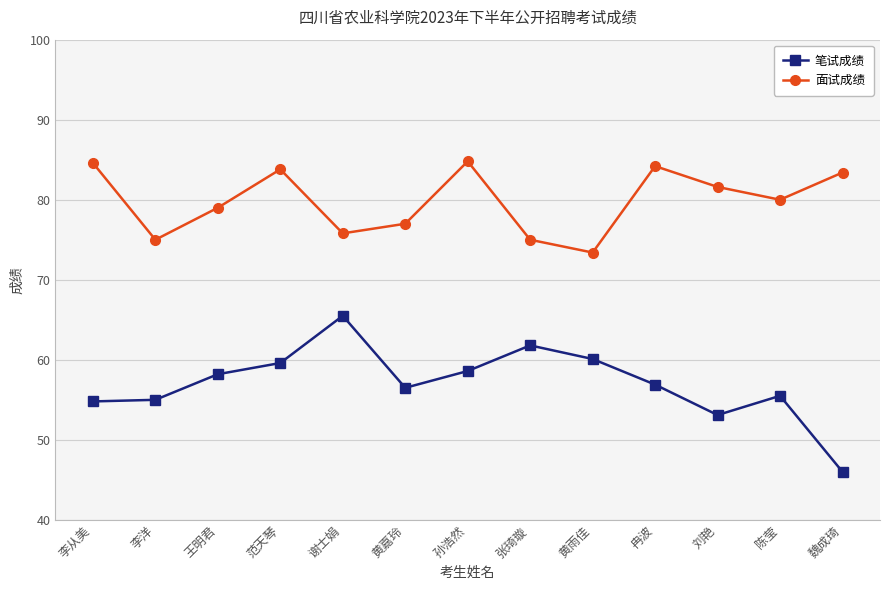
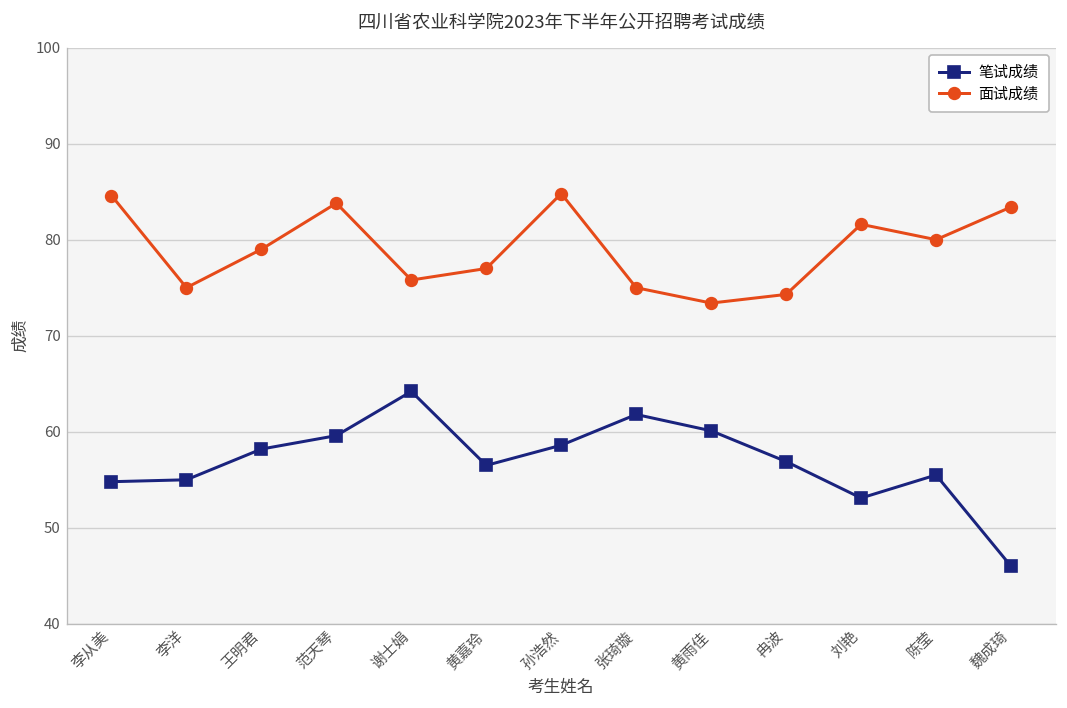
  {
    "笔试成绩": {
      "李从美": 55,
      "李洋": 55,
      "王明君": 58,
      "范天琴": 60,
-     "谢士娟": 66,
+     "谢士娟": 64,
      "黄嘉玲": 57,
      "孙浩然": 59,
      "张琦璇": 62,
      "黄雨佳": 60,
      "冉波": 57,
      "刘艳": 53,
      "陈莹": 56,
      "魏成琦": 46
    },
    "面试成绩": {
      "李从美": 85,
      "李洋": 75,
      "王明君": 79,
      "范天琴": 84,
      "谢士娟": 76,
      "黄嘉玲": 77,
      "孙浩然": 85,
      "张琦璇": 75,
      "黄雨佳": 73,
-     "冉波": 84,
+     "冉波": 74,
      "刘艳": 82,
      "陈莹": 80,
      "魏成琦": 83
    }
  }
